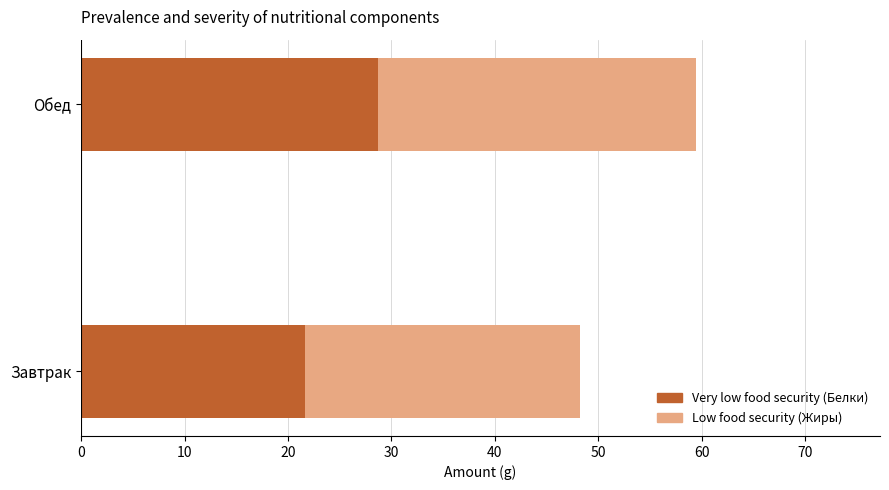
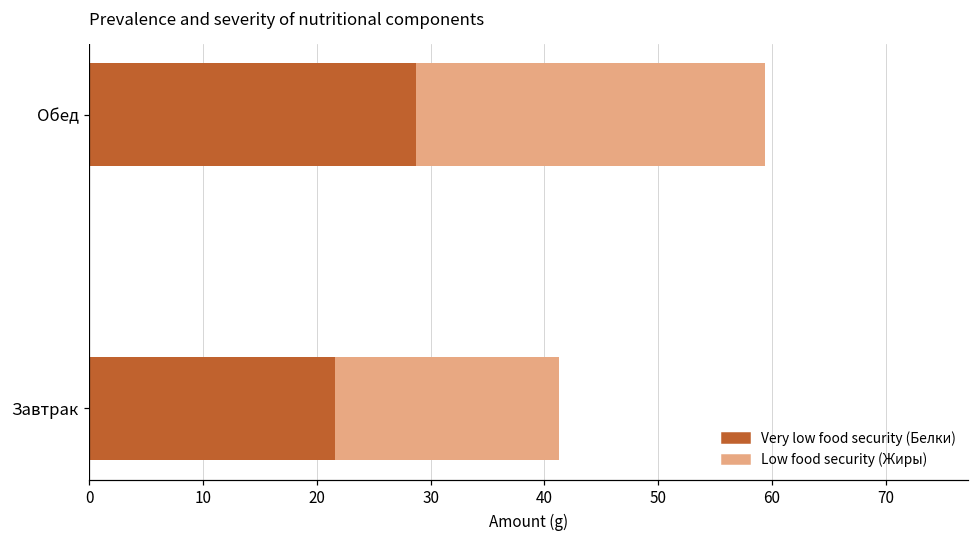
  {
    "Very low food security (Белки)": {
      "Обед": 28.7,
      "Завтрак": 21.6
    },
    "Low food security (Жиры)": {
      "Обед": 30.7,
-     "Завтрак": 26.6
+     "Завтрак": 19.7
    }
  }
